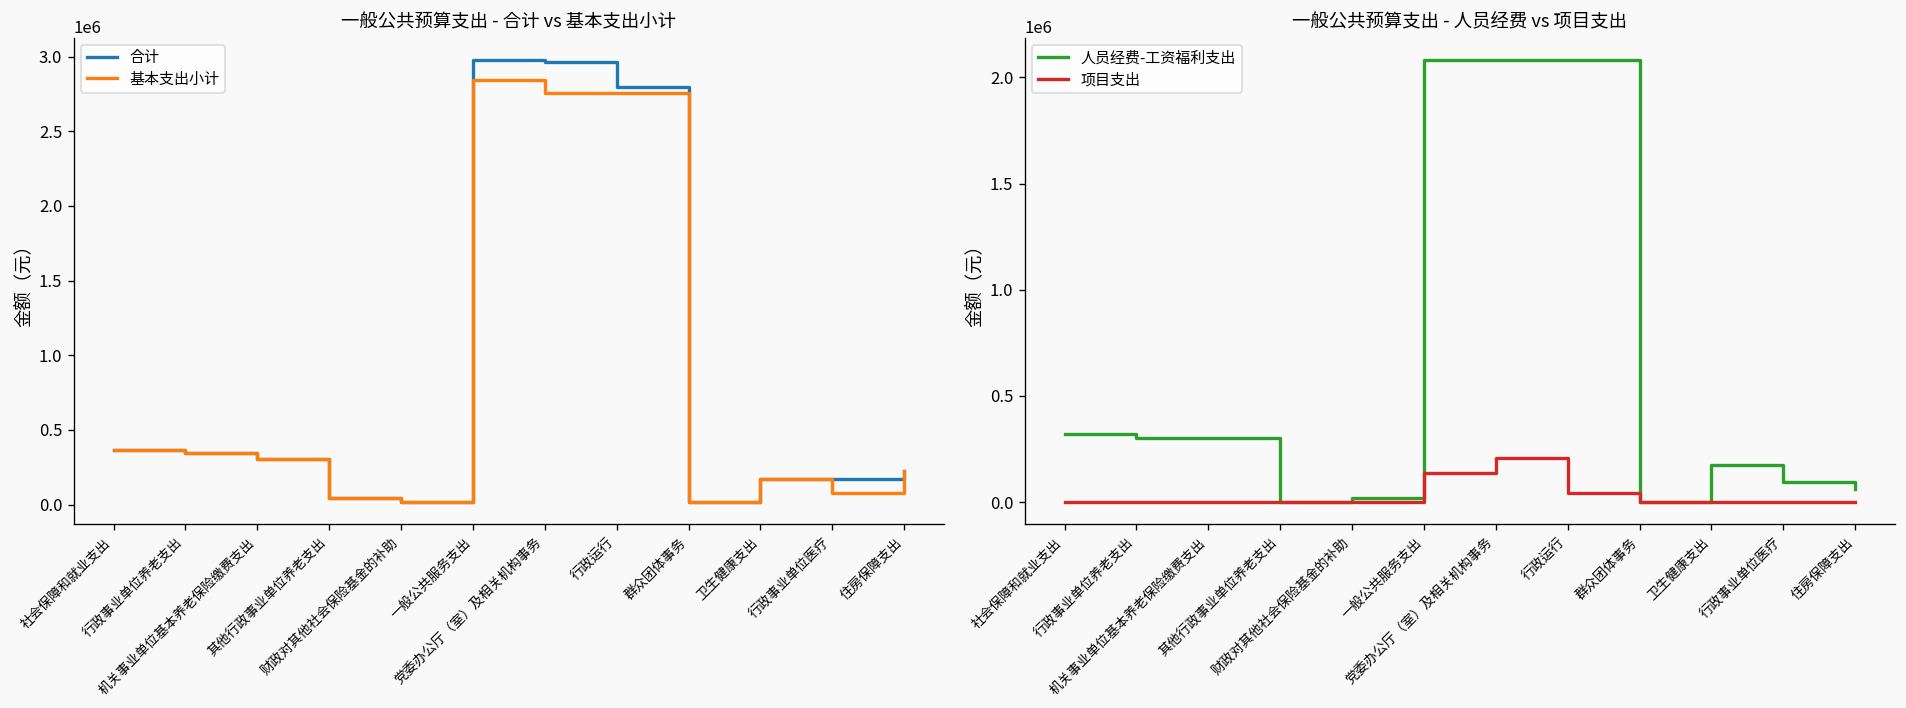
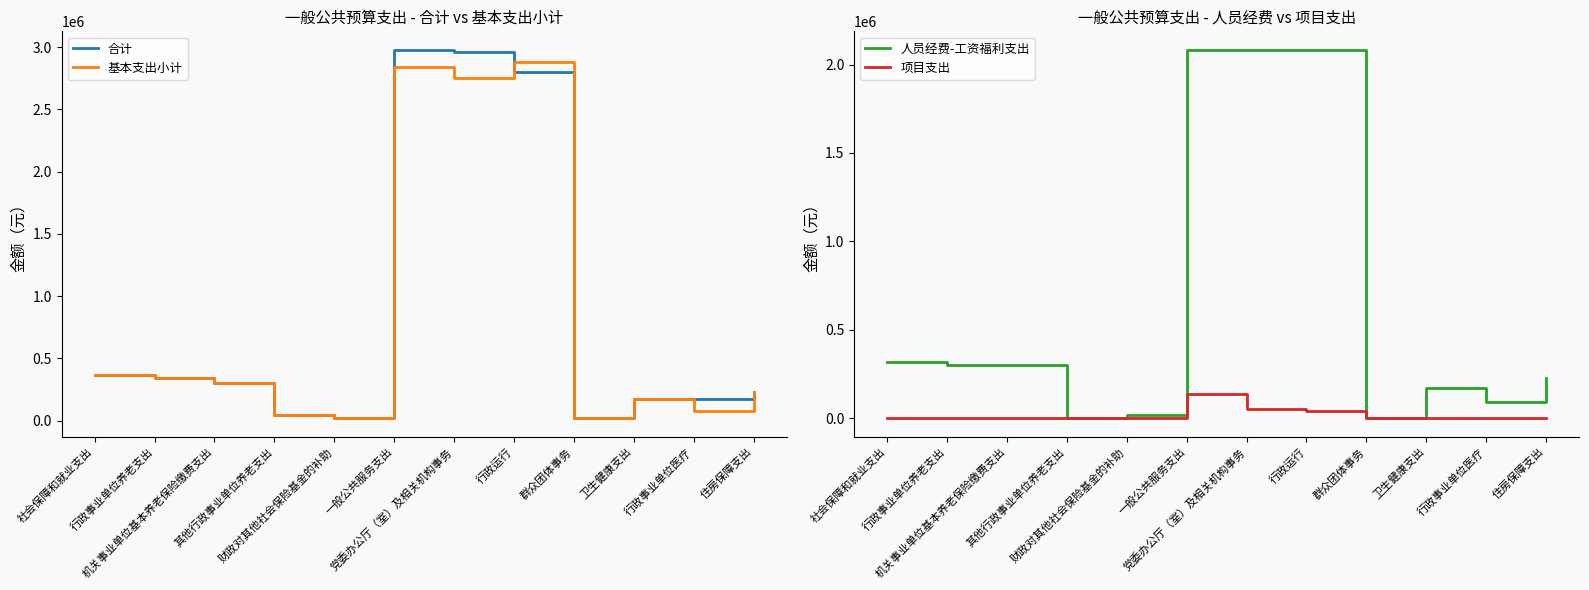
  {
    "一般公共预算支出 - 合计 vs 基本支出小计": {
      "合计": {
        "一般公共服务支出": 2980000,
        "党委办公厅（室）及相关机构事务": 2960000,
        "行政运行": 2800000,
        "行政事业单位医疗": 170000
      },
      "基本支出小计": {
        "一般公共服务支出": 2840000,
        "党委办公厅（室）及相关机构事务": 2750000,
-       "行政运行": 2750000,
+       "行政运行": 2880000,
        "行政事业单位医疗": 80000
      }
    },
    "一般公共预算支出 - 人员经费 vs 项目支出": {
      "人员经费-工资福利支出": {
        "社会保障和就业支出": 320000,
        "行政事业单位养老支出": 300000,
        "机关事业单位基本养老保险缴费支出": 300000,
        "财政对其他社会保险基金的补助": 20000,
        "一般公共服务支出": 2080000,
        "党委办公厅（室）及相关机构事务": 2080000,
        "行政运行": 2080000,
        "卫生健康支出": 170000,
        "行政事业单位医疗": 90000,
-       "住房保障支出": 60000
+       "住房保障支出": 230000
      },
      "项目支出": {
        "社会保障和就业支出": 0,
        "行政事业单位养老支出": 0,
        "机关事业单位基本养老保险缴费支出": 0,
        "财政对其他社会保险基金的补助": 0,
        "一般公共服务支出": 140000,
-       "党委办公厅（室）及相关机构事务": 210000,
+       "党委办公厅（室）及相关机构事务": 60000,
        "行政运行": 40000,
        "卫生健康支出": 0,
        "行政事业单位医疗": 0,
        "住房保障支出": 0
      }
    }
  }
